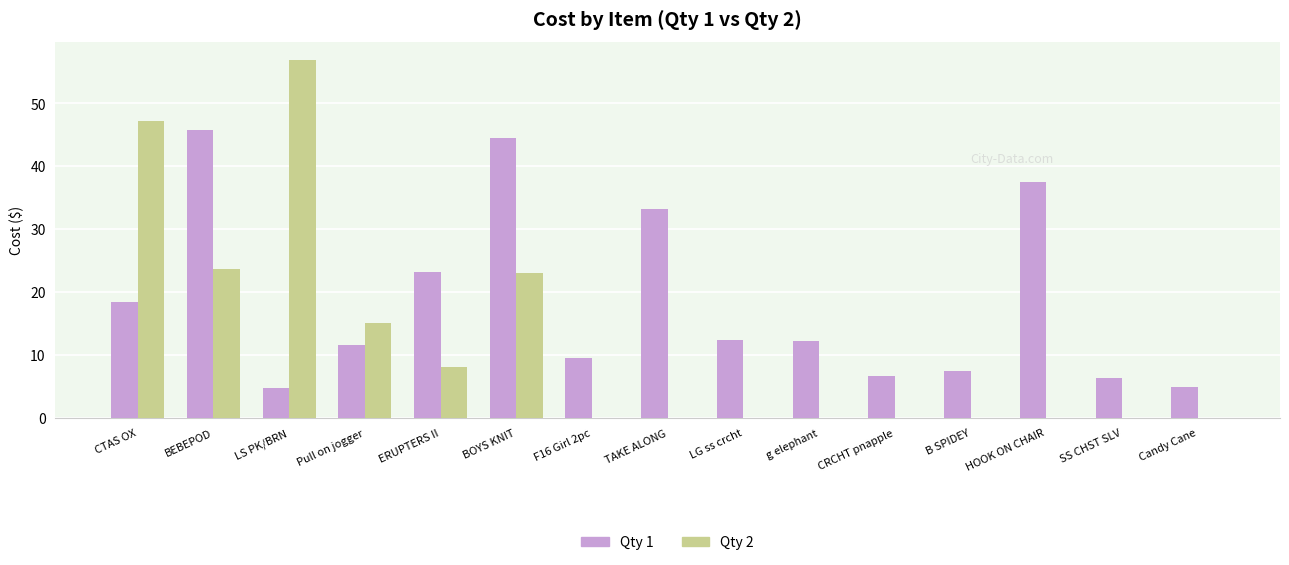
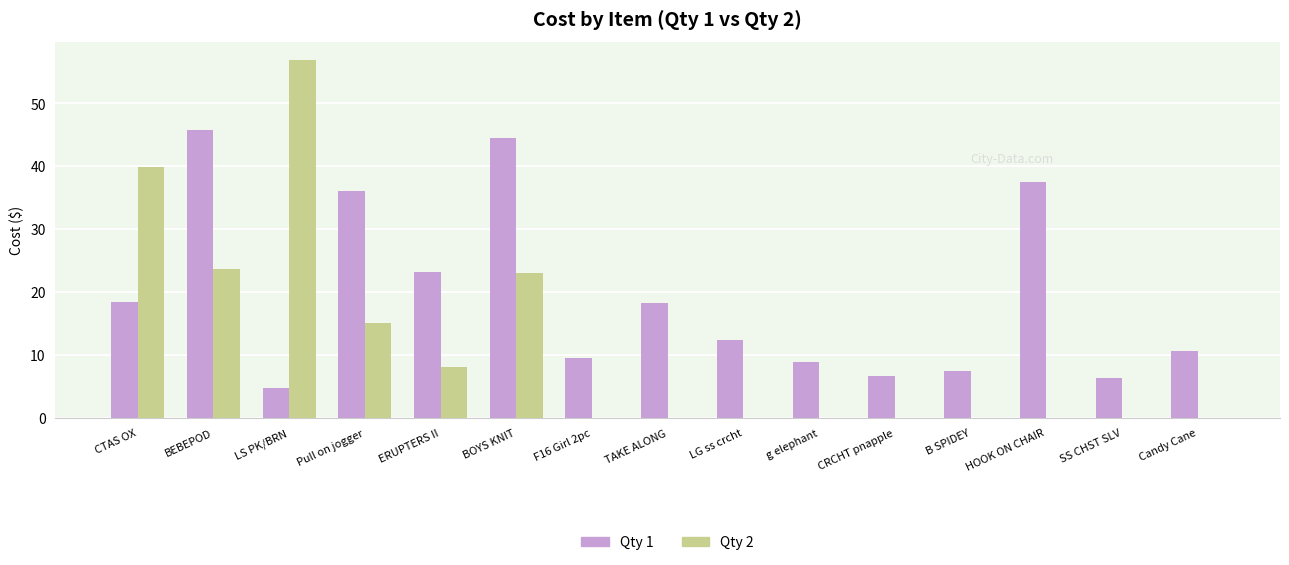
  {
    "Qty 1": {
      "CTAS OX": 18,
      "BEBEPOD": 46,
      "LS PK/BRN": 5,
-     "Pull on jogger": 12,
+     "Pull on jogger": 36,
      "ERUPTERS II": 23,
      "BOYS KNIT": 44,
      "F16 Girl 2pc": 10,
-     "TAKE ALONG": 33,
+     "TAKE ALONG": 18,
      "LG ss crcht": 12,
-     "g elephant": 12,
+     "g elephant": 9,
      "CRCHT pnapple": 7,
      "B SPIDEY": 7,
      "HOOK ON CHAIR": 37,
      "SS CHST SLV": 6,
-     "Candy Cane": 5
+     "Candy Cane": 11
    },
    "Qty 2": {
-     "CTAS OX": 47,
+     "CTAS OX": 40,
      "BEBEPOD": 24,
      "LS PK/BRN": 57,
      "Pull on jogger": 15,
      "ERUPTERS II": 8,
      "BOYS KNIT": 23,
      "F16 Girl 2pc": 0,
      "TAKE ALONG": 0,
      "LG ss crcht": 0,
      "g elephant": 0,
      "CRCHT pnapple": 0,
      "B SPIDEY": 0,
      "HOOK ON CHAIR": 0,
      "SS CHST SLV": 0,
      "Candy Cane": 0
    }
  }
